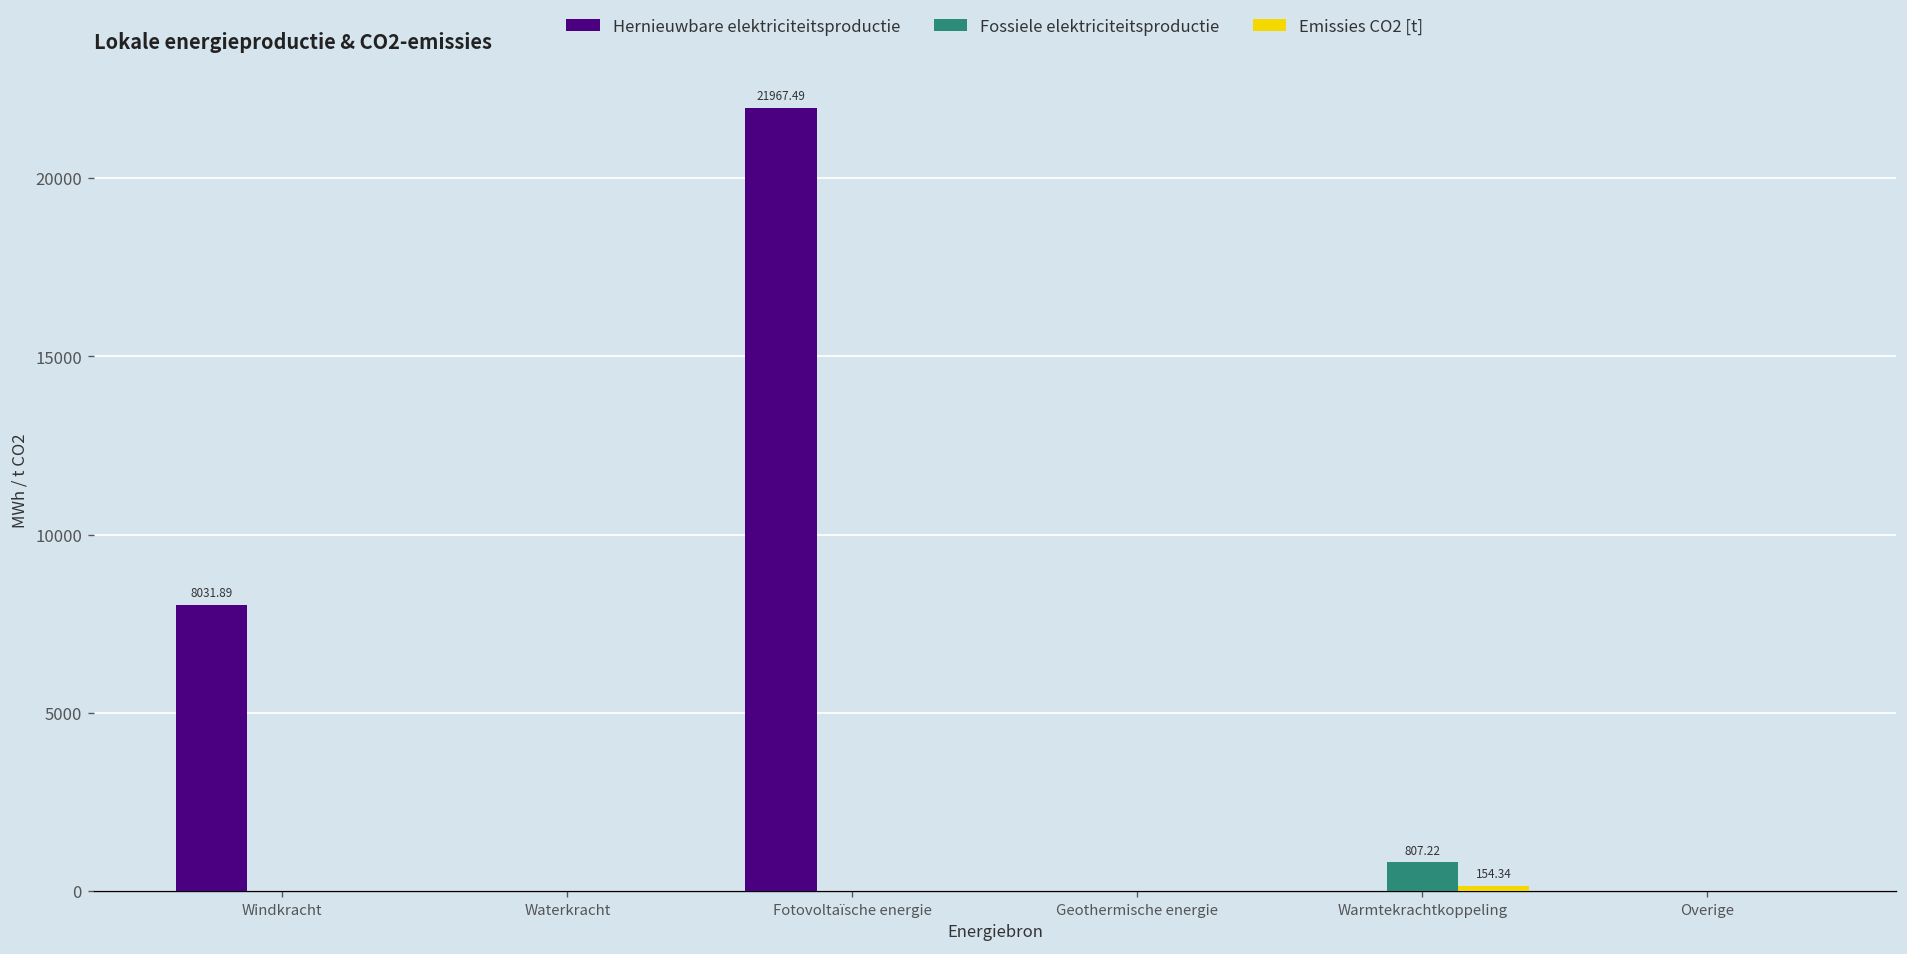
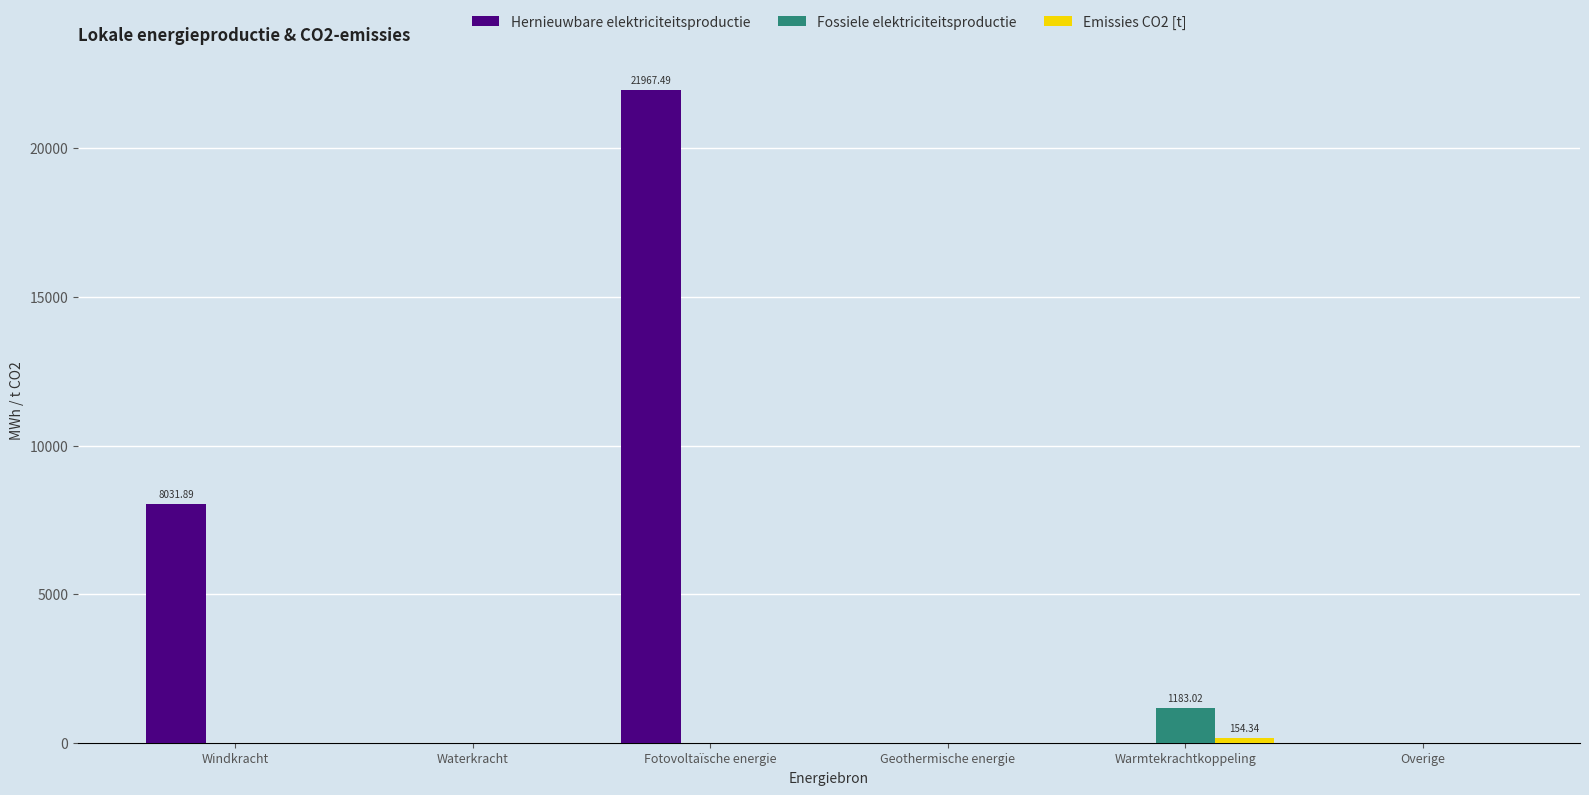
  {
    "Hernieuwbare elektriciteitsproductie": {
      "Windkracht": 8031.89,
      "Fotovoltaïsche energie": 21967.49
    },
    "Fossiele elektriciteitsproductie": {
-     "Warmtekrachtkoppeling": 807.22
+     "Warmtekrachtkoppeling": 1183.02
    },
    "Emissies CO2 [t]": {
      "Warmtekrachtkoppeling": 154.34
    }
  }
